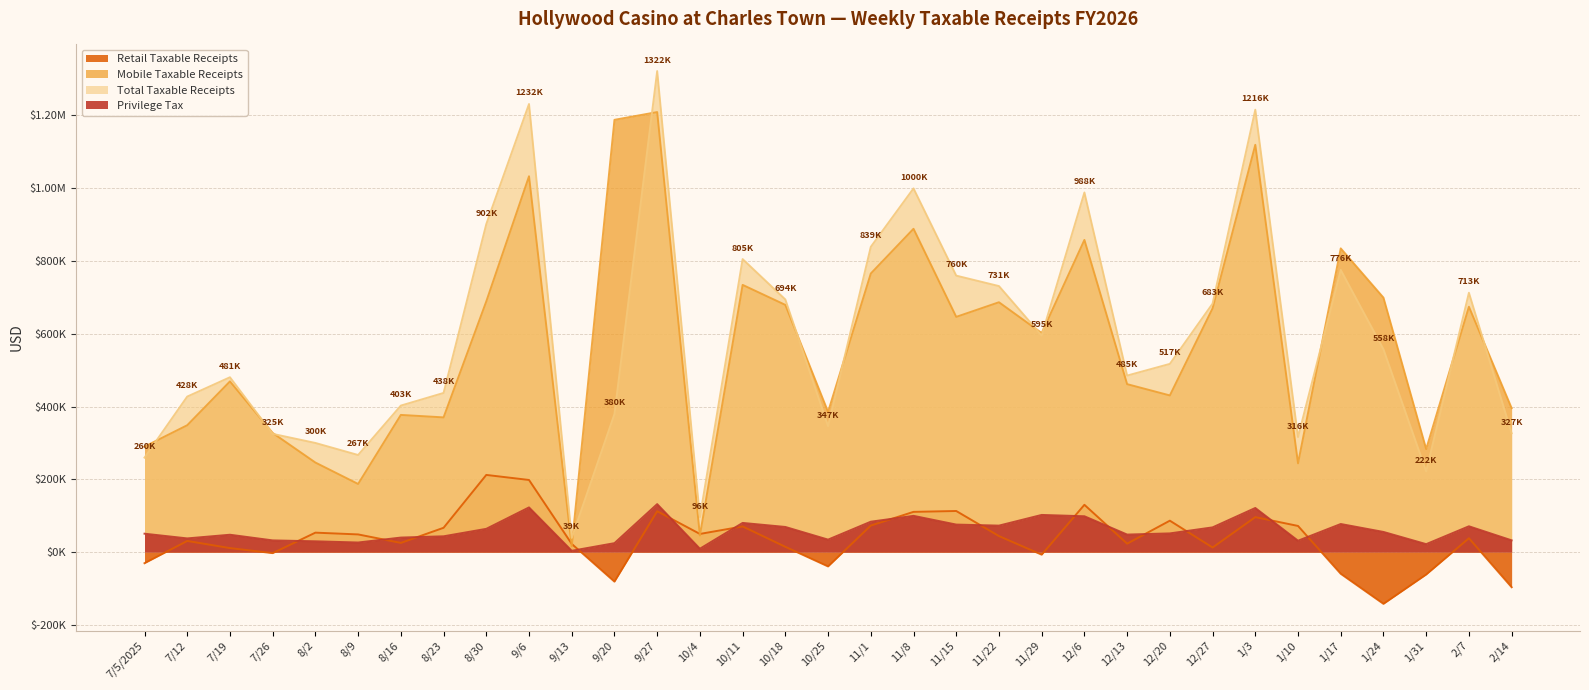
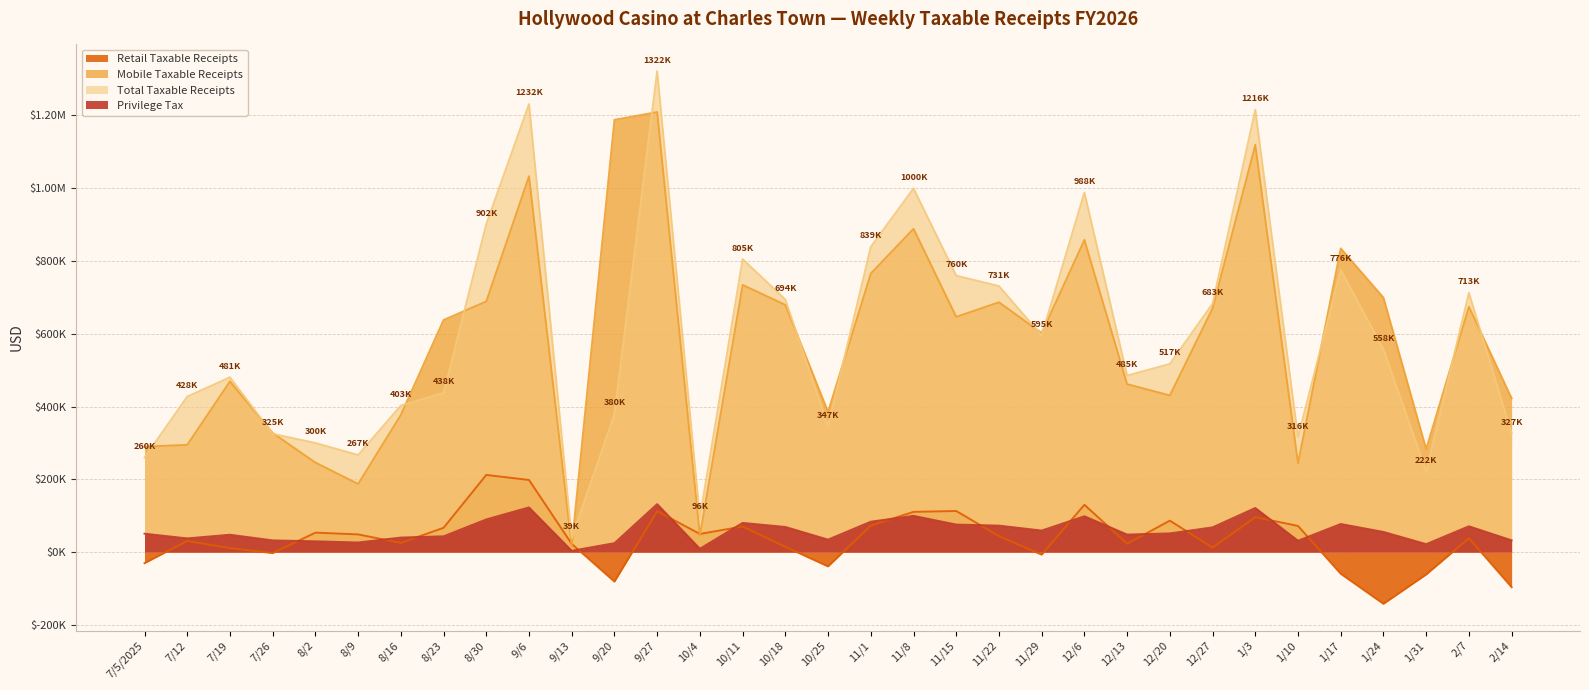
  {
    "Mobile Taxable Receipts": {
-     "7/12": "$350000",
+     "7/12": "$300000",
      "7/19": "$470000",
      "8/2": "$250000",
      "8/9": "$190000",
      "8/16": "$380000",
-     "8/23": "$370000",
+     "8/23": "$640000",
      "8/30": "$690000",
      "9/6": "$1030000",
      "9/20": "$1190000",
      "9/27": "$1210000",
      "10/11": "$730000",
      "10/18": "$680000",
      "11/1": "$770000",
      "11/8": "$890000",
      "11/15": "$650000",
      "11/22": "$690000",
      "12/6": "$860000",
      "12/13": "$460000",
      "12/20": "$430000",
      "12/27": "$670000",
      "1/3": "$1120000",
      "1/10": "$240000",
      "1/24": "$700000",
      "2/7": "$670000",
-     "2/14": "$400000"
+     "2/14": "$420000"
    },
    "Total Taxable Receipts": {
      "7/12": "428K",
      "7/19": "481K",
      "8/2": "300K",
      "8/9": "267K",
      "8/16": "403K",
      "8/23": "438K",
      "8/30": "902K",
      "9/6": "1232K",
      "9/13": "39K",
      "9/20": "380K",
      "9/27": "1322K",
      "10/4": "96K",
      "10/11": "805K",
      "10/18": "694K",
      "11/1": "839K",
      "11/8": "1000K",
      "11/15": "760K",
      "11/22": "731K",
      "12/6": "988K",
      "12/13": "485K",
      "12/20": "517K",
      "12/27": "683K",
      "1/3": "1216K",
      "1/10": "316K",
      "1/17": "776K",
      "1/24": "558K",
      "1/31": "222K",
      "2/7": "713K",
      "2/14": "327K"
    },
    "Privilege Tax": {
      "7/5/2025": "$50000",
      "7/19": "$50000",
      "7/26": "$30000",
      "8/2": "$30000",
      "8/9": "$30000",
      "8/16": "$40000",
      "8/23": "$40000",
-     "8/30": "$60000",
+     "8/30": "$90000",
      "9/6": "$120000",
      "9/13": "$0",
      "9/20": "$20000",
      "9/27": "$130000",
      "10/4": "$10000",
      "10/11": "$80000",
      "10/18": "$70000",
      "10/25": "$30000",
      "11/1": "$80000",
      "11/8": "$100000",
      "11/15": "$80000",
      "11/22": "$70000",
-     "11/29": "$100000",
+     "11/29": "$60000",
      "12/6": "$100000",
      "12/13": "$50000",
      "12/20": "$50000",
      "12/27": "$70000",
      "1/3": "$120000",
      "1/10": "$30000",
      "1/17": "$80000",
      "1/24": "$60000",
      "1/31": "$20000",
      "2/7": "$70000",
      "2/14": "$30000"
    }
  }
